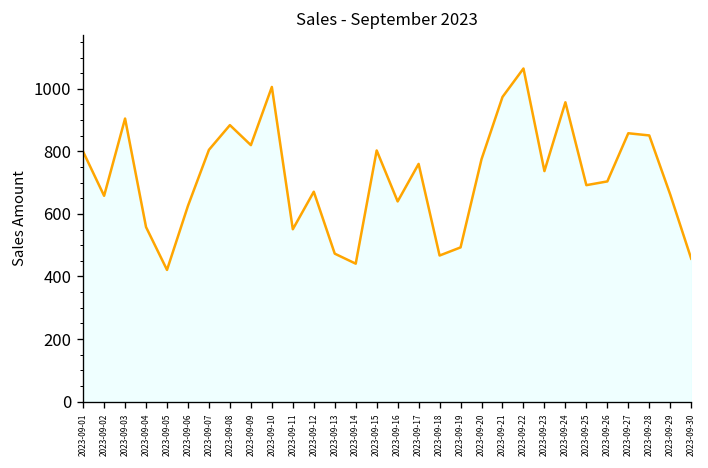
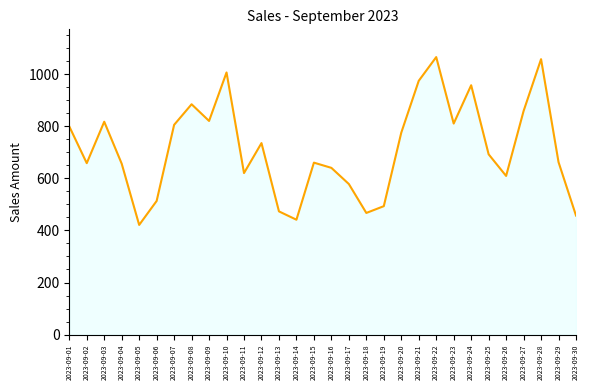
  {
    "2023-09-01": 800,
    "2023-09-02": 660,
-   "2023-09-03": 910,
-   "2023-09-04": 560,
+   "2023-09-03": 820,
+   "2023-09-04": 660,
    "2023-09-05": 420,
-   "2023-09-06": 630,
+   "2023-09-06": 510,
    "2023-09-07": 810,
    "2023-09-08": 880,
    "2023-09-09": 820,
    "2023-09-10": 1010,
-   "2023-09-11": 550,
-   "2023-09-12": 670,
+   "2023-09-11": 620,
+   "2023-09-12": 740,
    "2023-09-13": 470,
    "2023-09-14": 440,
-   "2023-09-15": 800,
+   "2023-09-15": 660,
    "2023-09-16": 640,
-   "2023-09-17": 760,
+   "2023-09-17": 580,
    "2023-09-18": 470,
    "2023-09-19": 490,
    "2023-09-20": 780,
    "2023-09-21": 970,
    "2023-09-22": 1070,
-   "2023-09-23": 740,
+   "2023-09-23": 810,
    "2023-09-24": 960,
    "2023-09-25": 690,
-   "2023-09-26": 700,
+   "2023-09-26": 610,
    "2023-09-27": 860,
-   "2023-09-28": 850,
+   "2023-09-28": 1060,
    "2023-09-29": 660,
    "2023-09-30": 460
  }
